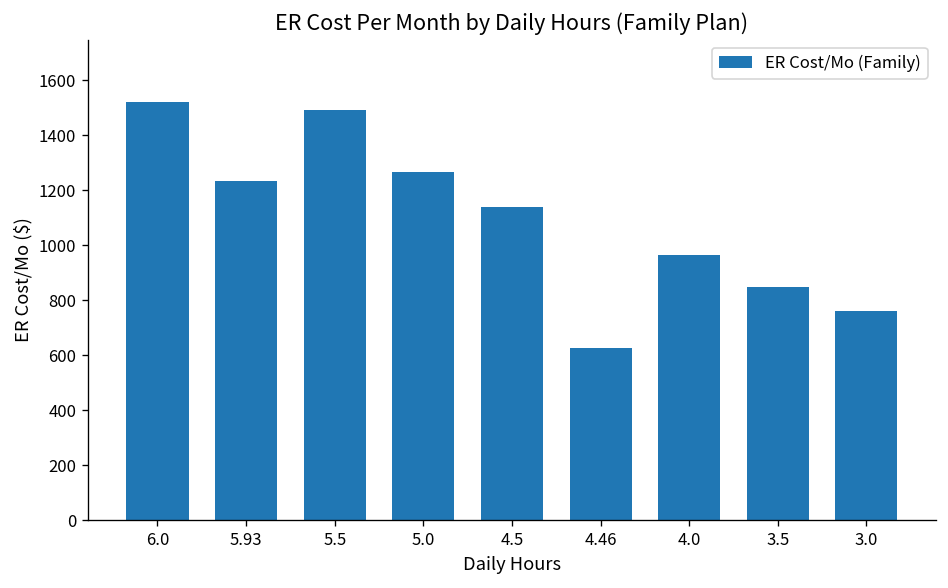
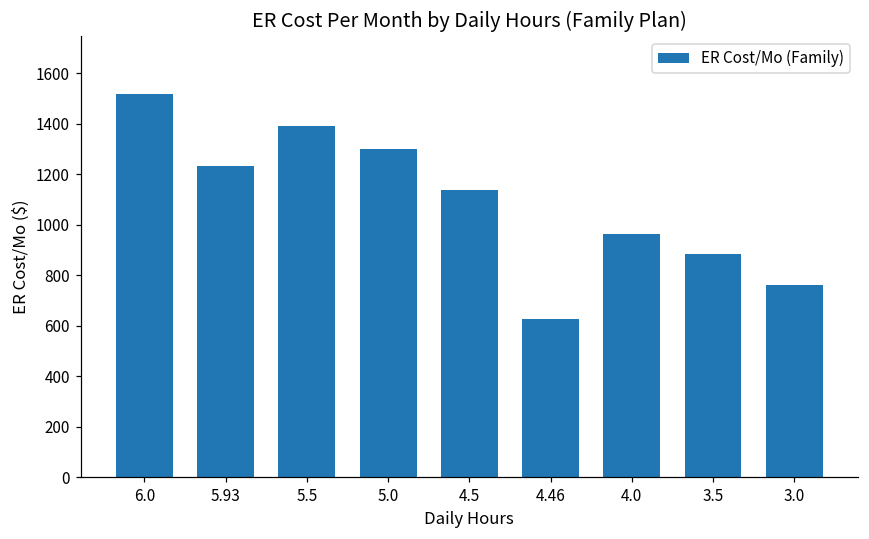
  {
    "6.0": 1520,
    "5.93": 1230,
-   "5.5": 1490,
-   "5.0": 1270,
+   "5.5": 1390,
+   "5.0": 1300,
    "4.5": 1140,
    "4.46": 630,
    "4.0": 960,
-   "3.5": 850,
+   "3.5": 890,
    "3.0": 760
  }
